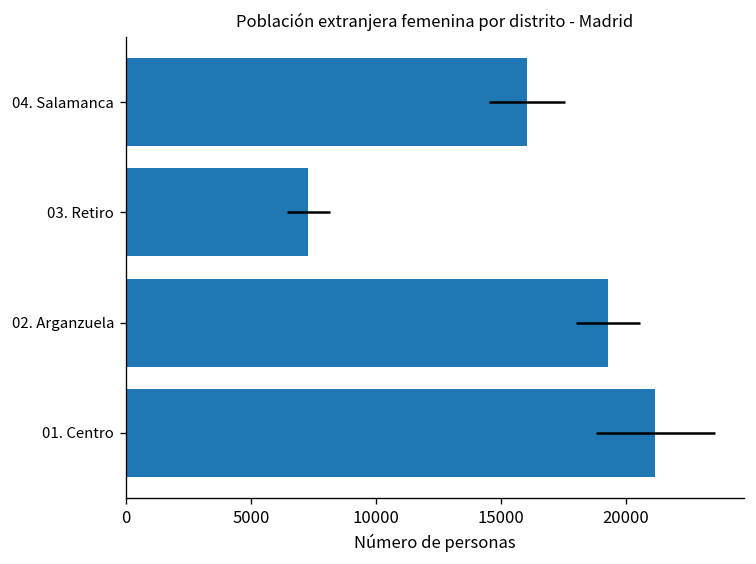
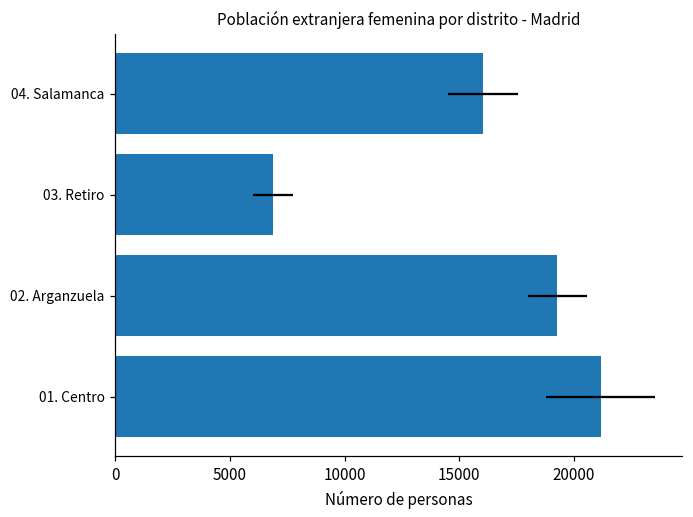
  {
    "04. Salamanca": 16000,
-   "03. Retiro": 7300,
+   "03. Retiro": 6900,
    "02. Arganzuela": 19300,
    "01. Centro": 21200
  }
